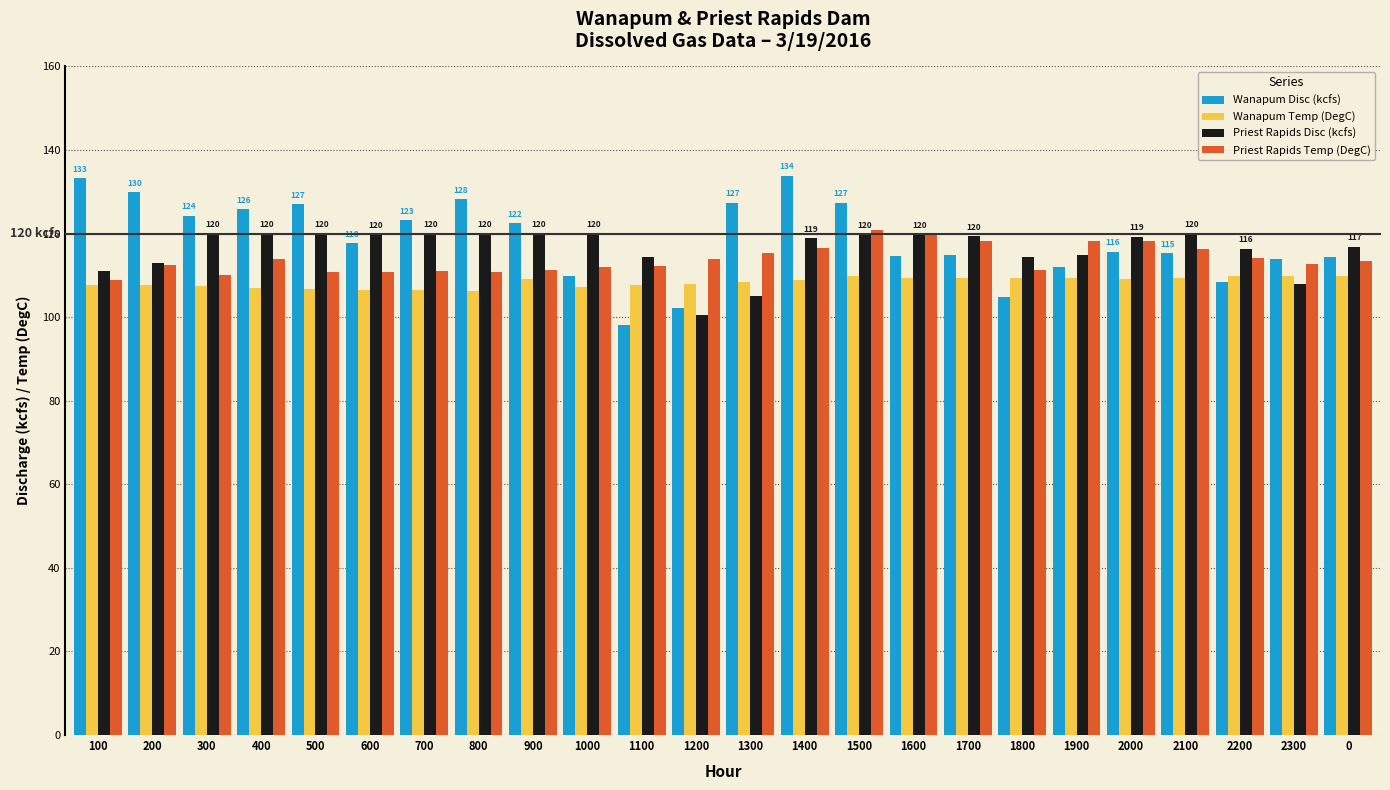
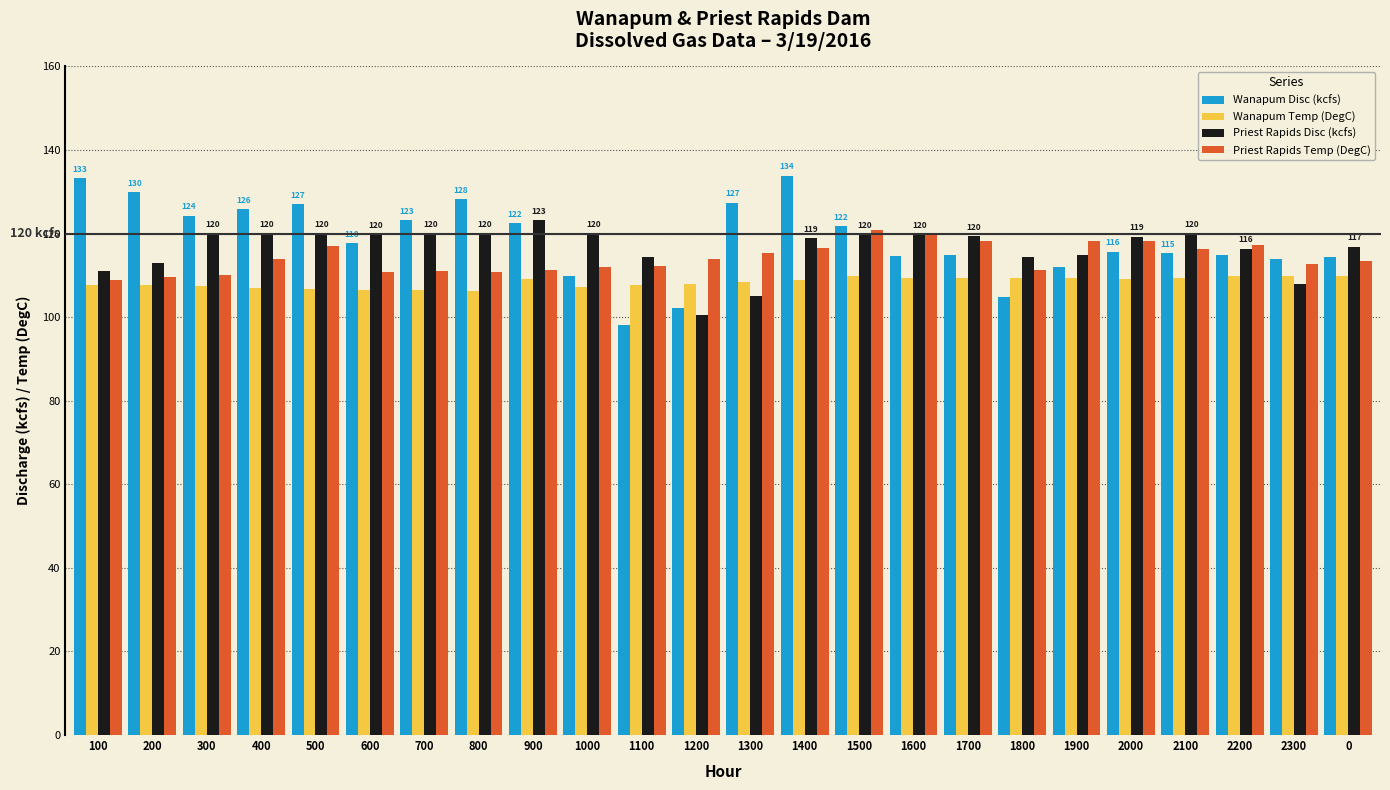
  {
    "Wanapum Disc (kcfs)": {
      "100": 133,
      "200": 130,
      "300": 124,
      "400": 126,
      "500": 127,
      "600": 118,
      "700": 123,
      "800": 128,
      "900": 122,
      "1300": 127,
      "1400": 134,
-     "1500": 127,
+     "1500": 122,
      "2000": 116,
      "2100": 115,
-     "2200": 108
+     "2200": 115
    },
    "Wanapum Temp (DegC)": {
      "100": 108,
      "200": 108,
      "300": 107,
      "400": 107,
      "500": 107,
      "600": 107,
      "700": 106,
      "800": 106,
      "900": 109,
      "1000": 107,
      "1100": 108,
      "1200": 108,
      "1300": 108,
      "1400": 109,
      "1500": 110,
      "1600": 109,
      "1700": 109,
      "1800": 109,
      "1900": 109,
      "2000": 109,
      "2100": 109,
      "2200": 110,
      "2300": 110,
      "0": 110
    },
    "Priest Rapids Disc (kcfs)": {
      "300": 120,
      "400": 120,
      "500": 120,
      "600": 120,
      "700": 120,
      "800": 120,
-     "900": 120,
+     "900": 123,
      "1000": 120,
      "1400": 119,
      "1500": 120,
      "1600": 120,
      "1700": 120,
      "2000": 119,
      "2100": 120,
      "2200": 116,
      "0": 117
    },
    "Priest Rapids Temp (DegC)": {
      "100": 109,
-     "200": 112,
+     "200": 110,
      "300": 110,
      "400": 114,
-     "500": 111,
+     "500": 117,
      "600": 111,
      "700": 111,
      "800": 111,
      "900": 111,
      "1000": 112,
      "1100": 112,
      "1200": 114,
      "1300": 115,
      "1400": 117,
      "1700": 118,
      "1800": 111,
      "1900": 118,
      "2000": 118,
      "2100": 116,
-     "2200": 114,
+     "2200": 117,
      "2300": 113,
      "0": 113
    }
  }
